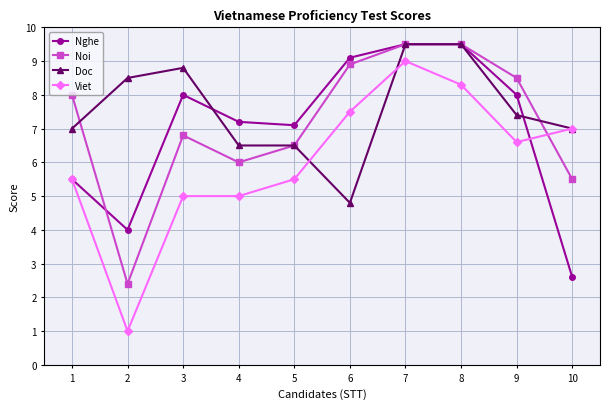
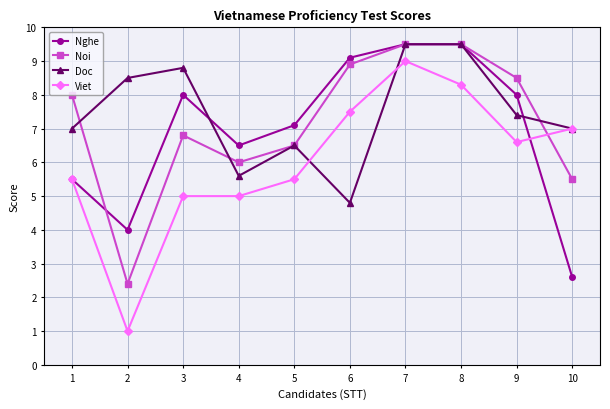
  {
    "Nghe": {
      "2": 4.0,
      "3": 8.0,
-     "4": 7.2,
+     "4": 6.5,
      "5": 7.1,
      "6": 9.1,
      "9": 8.0,
      "10": 2.6
    },
    "Noi": {
      "1": 8.0,
      "2": 2.4,
      "3": 6.8,
      "4": 6.0,
      "6": 8.9,
      "9": 8.5,
      "10": 5.5
    },
    "Doc": {
      "1": 7.0,
      "2": 8.5,
      "3": 8.8,
-     "4": 6.5,
+     "4": 5.6,
      "6": 4.8,
      "9": 7.4
    },
    "Viet": {
      "2": 1.0,
      "3": 5.0,
      "4": 5.0,
      "5": 5.5,
      "6": 7.5,
      "7": 9.0,
      "8": 8.3,
      "9": 6.6
    }
  }
